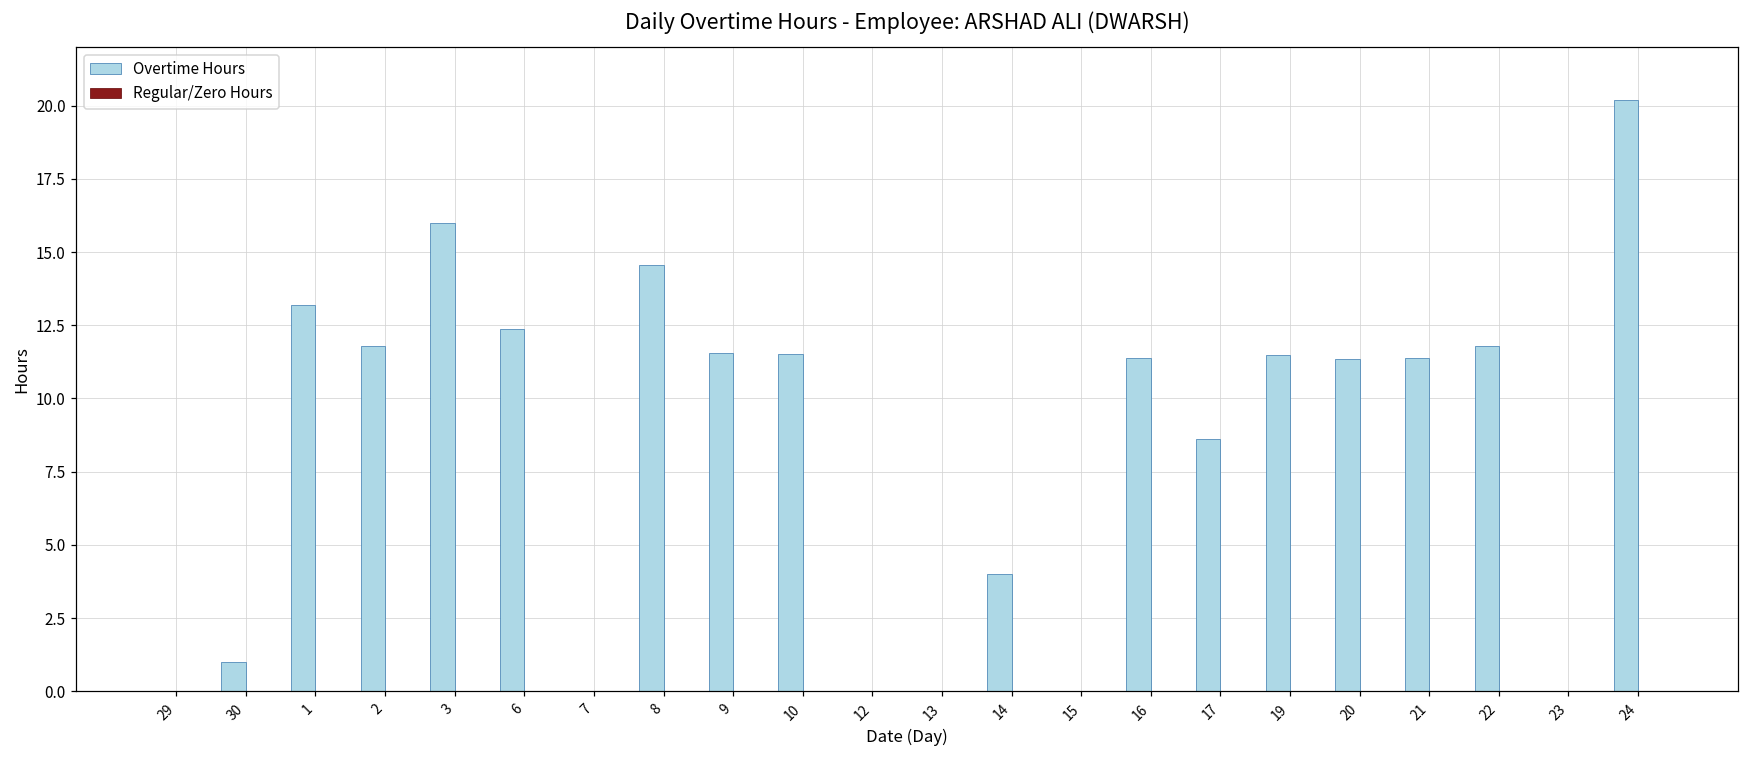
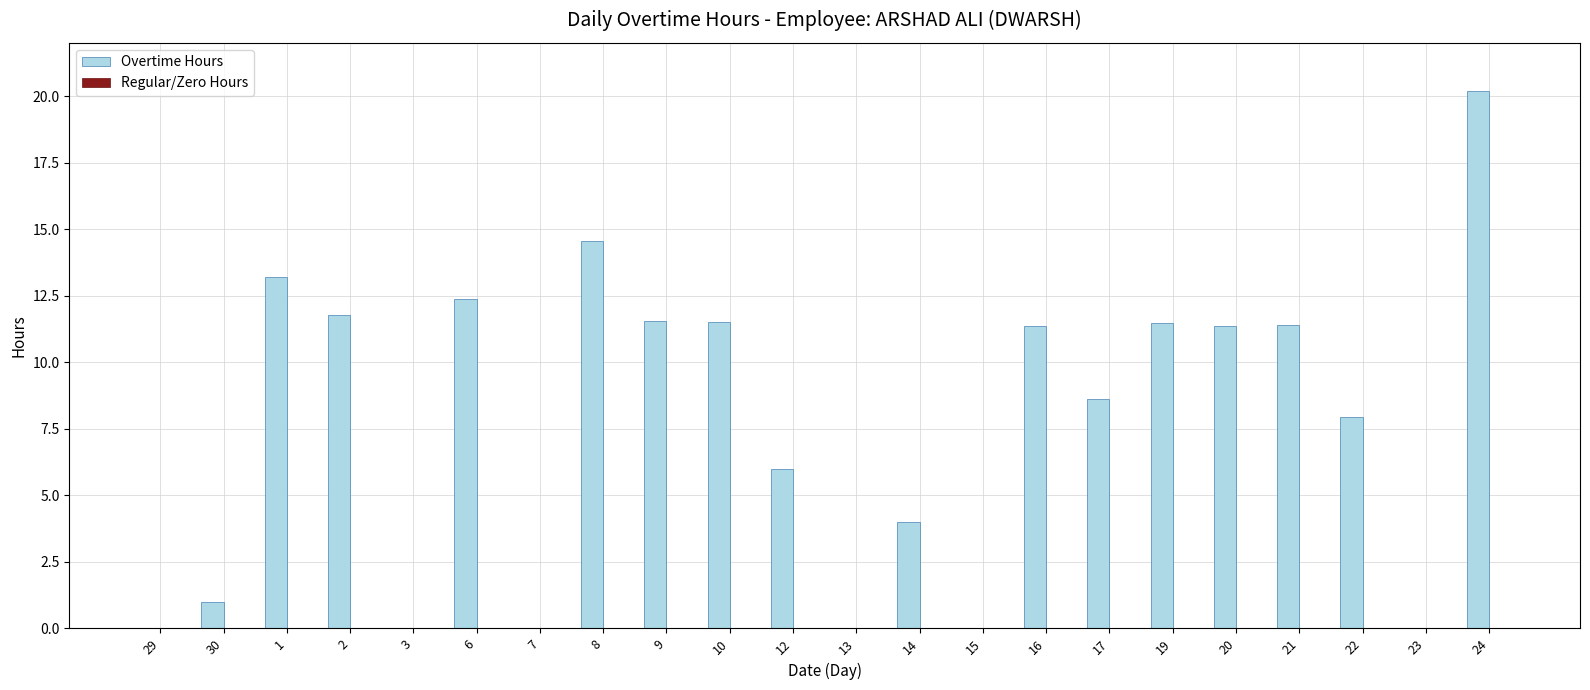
  {
    "Overtime Hours": {
      "29": 0.0,
      "30": 1.0,
      "1": 13.2,
      "2": 11.8,
-     "3": 16,
+     "3": 0,
      "6": 12.4,
      "7": 0.0,
      "8": 14.6,
      "9": 11.5,
      "10": 11.5,
-     "12": 0,
+     "12": 6,
      "13": 0.0,
      "14": 4.0,
      "15": 0.0,
      "16": 11.4,
      "17": 8.6,
      "19": 11.5,
      "20": 11.4,
      "21": 11.4,
-     "22": 11.8,
+     "22": 7.9,
      "23": 0.0,
      "24": 20.2
    },
    "Regular/Zero Hours": {
      "29": 0.0,
      "30": 0.0,
      "1": 0.0,
      "2": 0.0,
      "3": 0.0,
      "6": 0.0,
      "7": 0.0,
      "8": 0.0,
      "9": 0.0,
      "10": 0.0,
      "12": 0.0,
      "13": 0.0,
      "14": 0.0,
      "15": 0.0,
      "16": 0.0,
      "17": 0.0,
      "19": 0.0,
      "20": 0.0,
      "21": 0.0,
      "22": 0.0,
      "23": 0.0,
      "24": 0.0
    }
  }
